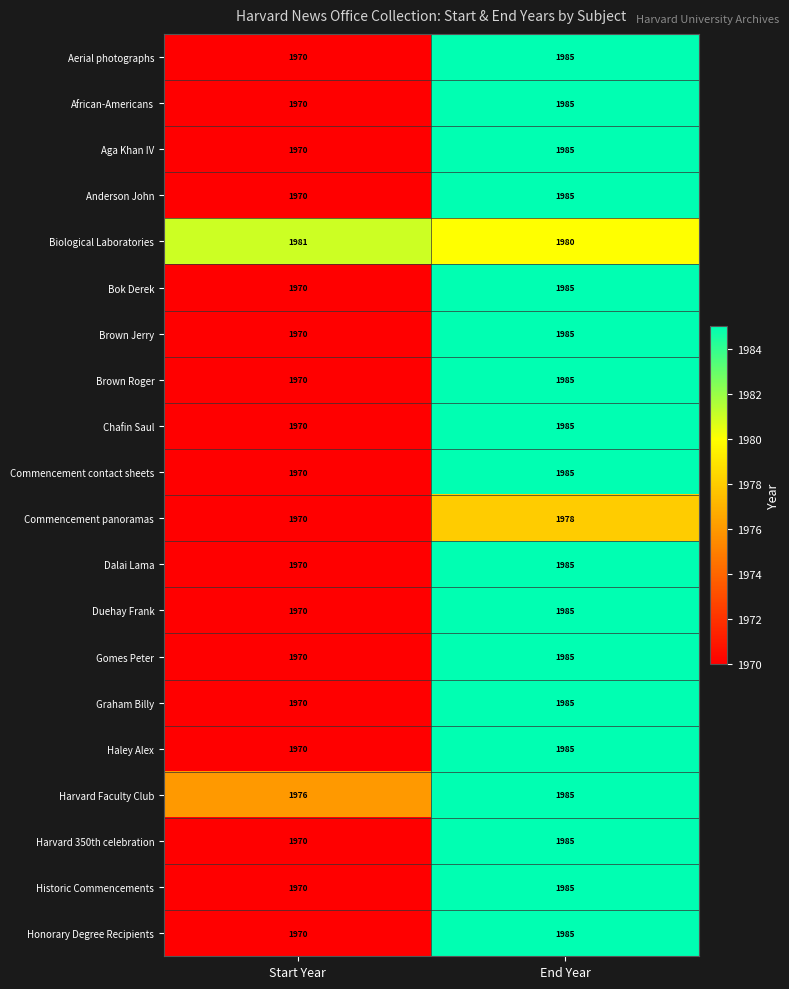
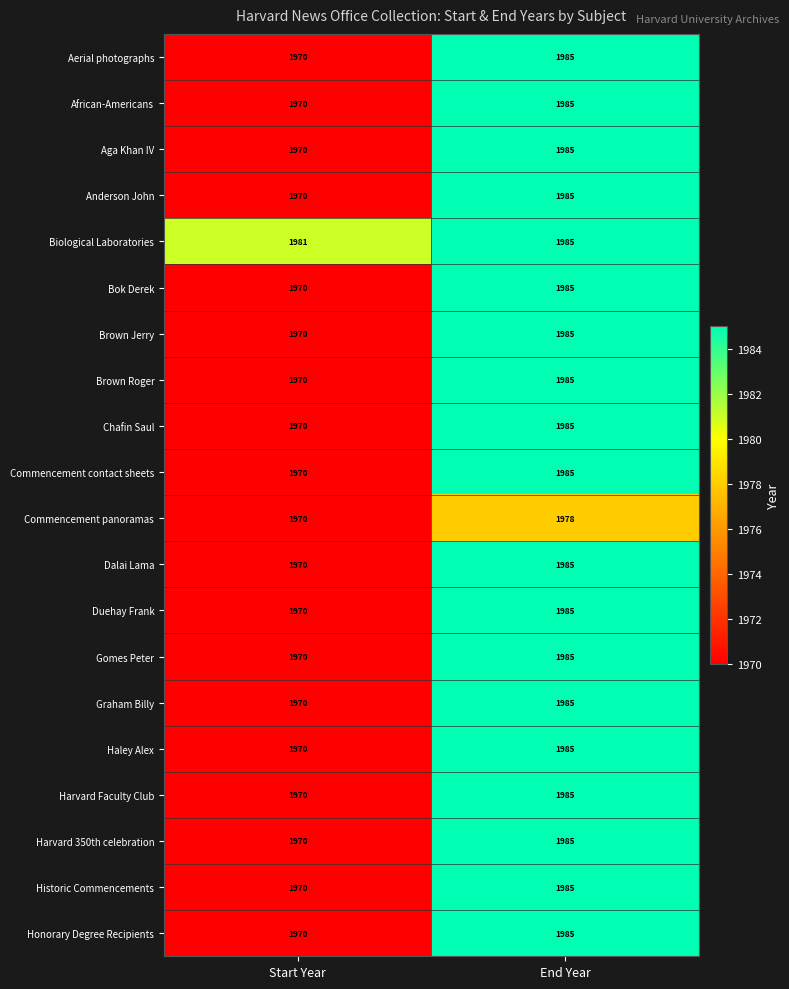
  {
    "Aerial photographs": {
      "Start Year": 1970,
      "End Year": 1985
    },
    "African-Americans": {
      "Start Year": 1970,
      "End Year": 1985
    },
    "Aga Khan IV": {
      "Start Year": 1970,
      "End Year": 1985
    },
    "Anderson John": {
      "Start Year": 1970,
      "End Year": 1985
    },
    "Biological Laboratories": {
      "Start Year": 1981,
-     "End Year": 1980
+     "End Year": 1985
    },
    "Bok Derek": {
      "Start Year": 1970,
      "End Year": 1985
    },
    "Brown Jerry": {
      "Start Year": 1970,
      "End Year": 1985
    },
    "Brown Roger": {
      "Start Year": 1970,
      "End Year": 1985
    },
    "Chafin Saul": {
      "Start Year": 1970,
      "End Year": 1985
    },
    "Commencement contact sheets": {
      "Start Year": 1970,
      "End Year": 1985
    },
    "Commencement panoramas": {
      "Start Year": 1970,
      "End Year": 1978
    },
    "Dalai Lama": {
      "Start Year": 1970,
      "End Year": 1985
    },
    "Duehay Frank": {
      "Start Year": 1970,
      "End Year": 1985
    },
    "Gomes Peter": {
      "Start Year": 1970,
      "End Year": 1985
    },
    "Graham Billy": {
      "Start Year": 1970,
      "End Year": 1985
    },
    "Haley Alex": {
      "Start Year": 1970,
      "End Year": 1985
    },
    "Harvard Faculty Club": {
-     "Start Year": 1976,
+     "Start Year": 1970,
      "End Year": 1985
    },
    "Harvard 350th celebration": {
      "Start Year": 1970,
      "End Year": 1985
    },
    "Historic Commencements": {
      "Start Year": 1970,
      "End Year": 1985
    },
    "Honorary Degree Recipients": {
      "Start Year": 1970,
      "End Year": 1985
    }
  }
